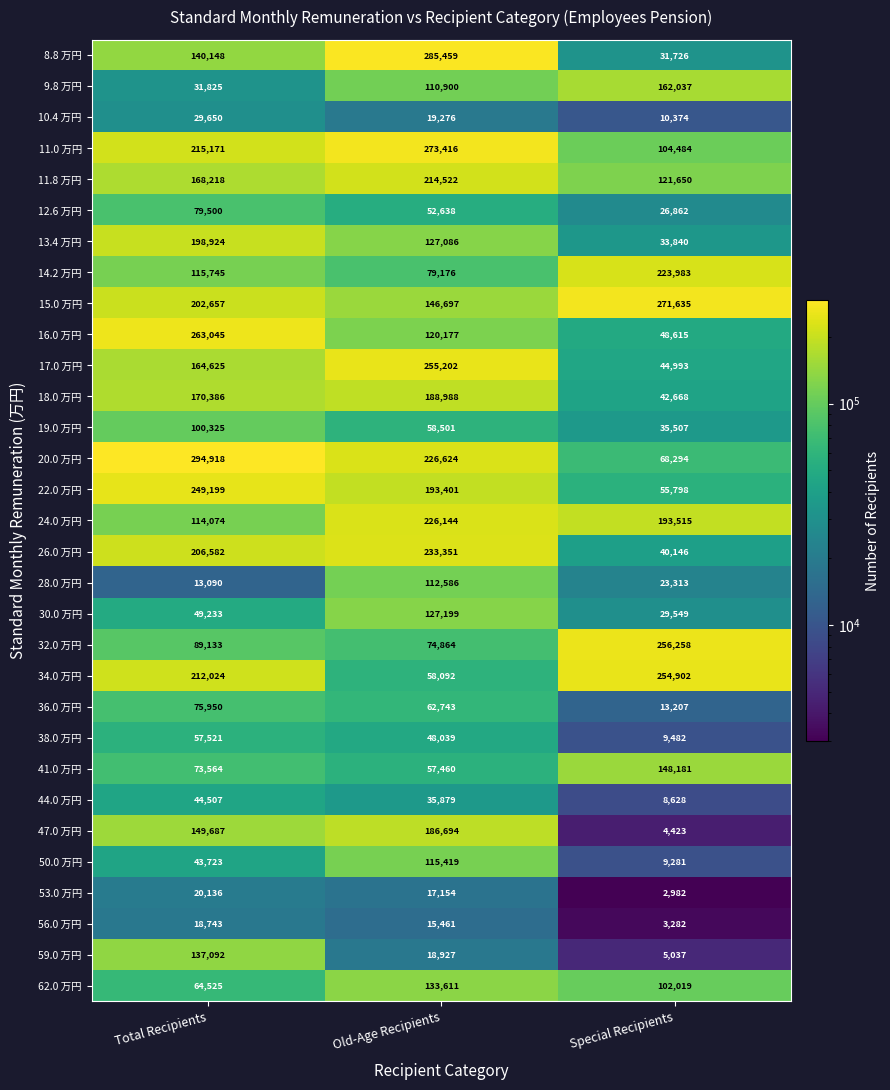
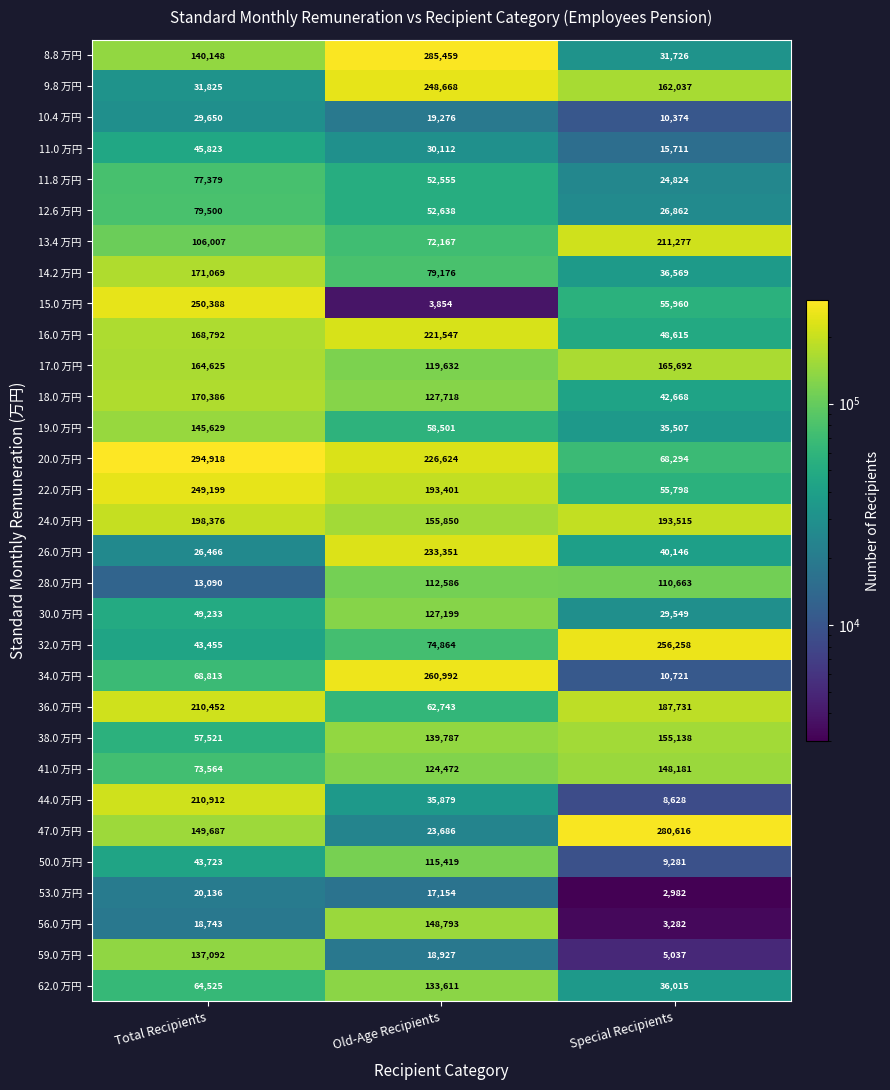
  {
    "8.8 万円": {
      "Total Recipients": "140,148",
      "Old-Age Recipients": "285,459",
      "Special Recipients": "31,726"
    },
    "9.8 万円": {
      "Total Recipients": "31,825",
-     "Old-Age Recipients": "110,900",
+     "Old-Age Recipients": "248,668",
      "Special Recipients": "162,037"
    },
    "10.4 万円": {
      "Total Recipients": "29,650",
      "Old-Age Recipients": "19,276",
      "Special Recipients": "10,374"
    },
    "11.0 万円": {
-     "Total Recipients": "215,171",
-     "Old-Age Recipients": "273,416",
-     "Special Recipients": "104,484"
+     "Total Recipients": "45,823",
+     "Old-Age Recipients": "30,112",
+     "Special Recipients": "15,711"
    },
    "11.8 万円": {
-     "Total Recipients": "168,218",
-     "Old-Age Recipients": "214,522",
-     "Special Recipients": "121,650"
+     "Total Recipients": "77,379",
+     "Old-Age Recipients": "52,555",
+     "Special Recipients": "24,824"
    },
    "12.6 万円": {
      "Total Recipients": "79,500",
      "Old-Age Recipients": "52,638",
      "Special Recipients": "26,862"
    },
    "13.4 万円": {
-     "Total Recipients": "198,924",
-     "Old-Age Recipients": "127,086",
-     "Special Recipients": "33,840"
+     "Total Recipients": "106,007",
+     "Old-Age Recipients": "72,167",
+     "Special Recipients": "211,277"
    },
    "14.2 万円": {
-     "Total Recipients": "115,745",
+     "Total Recipients": "171,069",
      "Old-Age Recipients": "79,176",
-     "Special Recipients": "223,983"
+     "Special Recipients": "36,569"
    },
    "15.0 万円": {
-     "Total Recipients": "202,657",
-     "Old-Age Recipients": "146,697",
-     "Special Recipients": "271,635"
+     "Total Recipients": "250,388",
+     "Old-Age Recipients": "3,854",
+     "Special Recipients": "55,960"
    },
    "16.0 万円": {
-     "Total Recipients": "263,045",
-     "Old-Age Recipients": "120,177",
+     "Total Recipients": "168,792",
+     "Old-Age Recipients": "221,547",
      "Special Recipients": "48,615"
    },
    "17.0 万円": {
      "Total Recipients": "164,625",
-     "Old-Age Recipients": "255,202",
-     "Special Recipients": "44,993"
+     "Old-Age Recipients": "119,632",
+     "Special Recipients": "165,692"
    },
    "18.0 万円": {
      "Total Recipients": "170,386",
-     "Old-Age Recipients": "188,988",
+     "Old-Age Recipients": "127,718",
      "Special Recipients": "42,668"
    },
    "19.0 万円": {
-     "Total Recipients": "100,325",
+     "Total Recipients": "145,629",
      "Old-Age Recipients": "58,501",
      "Special Recipients": "35,507"
    },
    "20.0 万円": {
      "Total Recipients": "294,918",
      "Old-Age Recipients": "226,624",
      "Special Recipients": "68,294"
    },
    "22.0 万円": {
      "Total Recipients": "249,199",
      "Old-Age Recipients": "193,401",
      "Special Recipients": "55,798"
    },
    "24.0 万円": {
-     "Total Recipients": "114,074",
-     "Old-Age Recipients": "226,144",
+     "Total Recipients": "198,376",
+     "Old-Age Recipients": "155,850",
      "Special Recipients": "193,515"
    },
    "26.0 万円": {
-     "Total Recipients": "206,582",
+     "Total Recipients": "26,466",
      "Old-Age Recipients": "233,351",
      "Special Recipients": "40,146"
    },
    "28.0 万円": {
      "Total Recipients": "13,090",
      "Old-Age Recipients": "112,586",
-     "Special Recipients": "23,313"
+     "Special Recipients": "110,663"
    },
    "30.0 万円": {
      "Total Recipients": "49,233",
      "Old-Age Recipients": "127,199",
      "Special Recipients": "29,549"
    },
    "32.0 万円": {
-     "Total Recipients": "89,133",
+     "Total Recipients": "43,455",
      "Old-Age Recipients": "74,864",
      "Special Recipients": "256,258"
    },
    "34.0 万円": {
-     "Total Recipients": "212,024",
-     "Old-Age Recipients": "58,092",
-     "Special Recipients": "254,902"
+     "Total Recipients": "68,813",
+     "Old-Age Recipients": "260,992",
+     "Special Recipients": "10,721"
    },
    "36.0 万円": {
-     "Total Recipients": "75,950",
+     "Total Recipients": "210,452",
      "Old-Age Recipients": "62,743",
-     "Special Recipients": "13,207"
+     "Special Recipients": "187,731"
    },
    "38.0 万円": {
      "Total Recipients": "57,521",
-     "Old-Age Recipients": "48,039",
-     "Special Recipients": "9,482"
+     "Old-Age Recipients": "139,787",
+     "Special Recipients": "155,138"
    },
    "41.0 万円": {
      "Total Recipients": "73,564",
-     "Old-Age Recipients": "57,460",
+     "Old-Age Recipients": "124,472",
      "Special Recipients": "148,181"
    },
    "44.0 万円": {
-     "Total Recipients": "44,507",
+     "Total Recipients": "210,912",
      "Old-Age Recipients": "35,879",
      "Special Recipients": "8,628"
    },
    "47.0 万円": {
      "Total Recipients": "149,687",
-     "Old-Age Recipients": "186,694",
-     "Special Recipients": "4,423"
+     "Old-Age Recipients": "23,686",
+     "Special Recipients": "280,616"
    },
    "50.0 万円": {
      "Total Recipients": "43,723",
      "Old-Age Recipients": "115,419",
      "Special Recipients": "9,281"
    },
    "53.0 万円": {
      "Total Recipients": "20,136",
      "Old-Age Recipients": "17,154",
      "Special Recipients": "2,982"
    },
    "56.0 万円": {
      "Total Recipients": "18,743",
-     "Old-Age Recipients": "15,461",
+     "Old-Age Recipients": "148,793",
      "Special Recipients": "3,282"
    },
    "59.0 万円": {
      "Total Recipients": "137,092",
      "Old-Age Recipients": "18,927",
      "Special Recipients": "5,037"
    },
    "62.0 万円": {
      "Total Recipients": "64,525",
      "Old-Age Recipients": "133,611",
-     "Special Recipients": "102,019"
+     "Special Recipients": "36,015"
    }
  }
